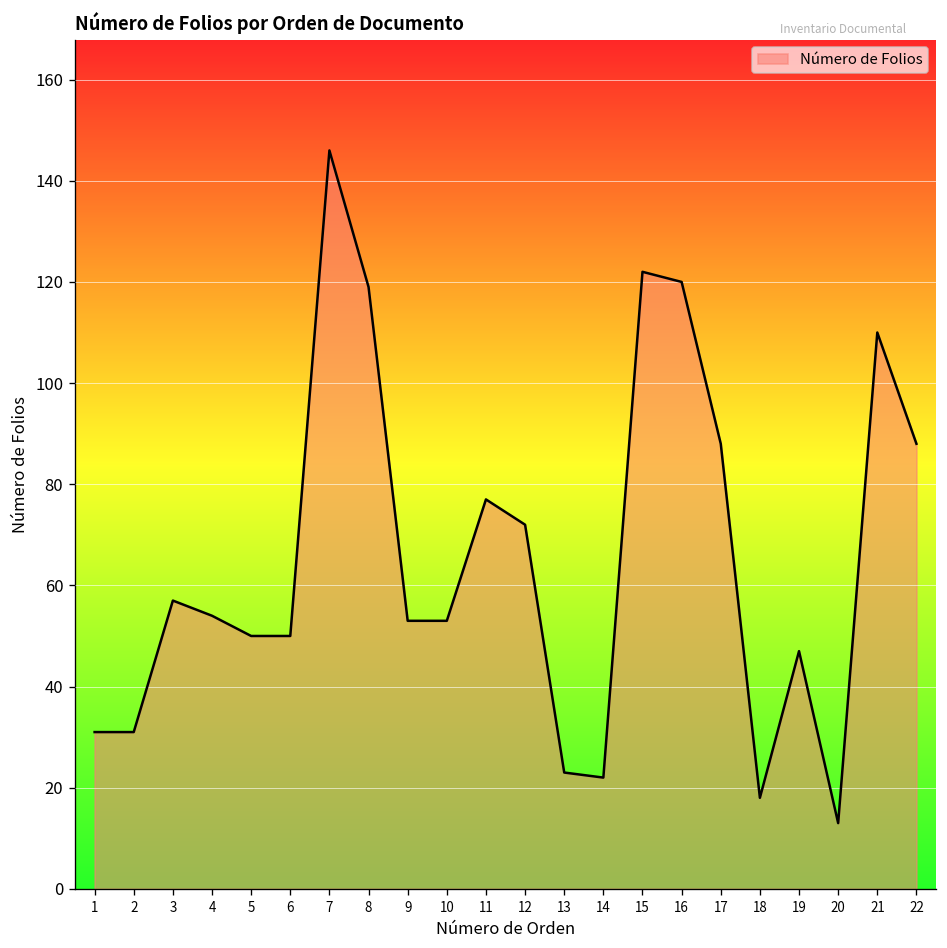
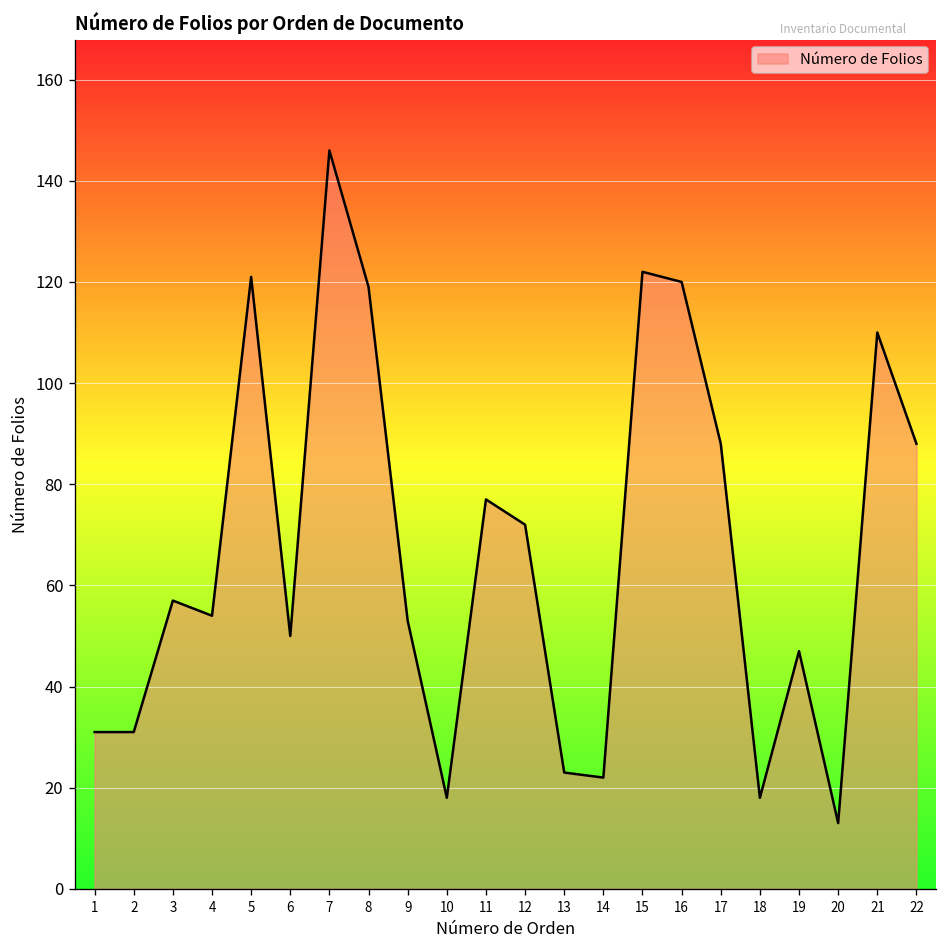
  {
    "1": 31,
    "2": 31,
    "3": 57,
    "4": 54,
-   "5": 50,
+   "5": 121,
    "6": 50,
    "7": 146,
    "8": 119,
    "9": 53,
-   "10": 53,
+   "10": 18,
    "11": 77,
    "12": 72,
    "13": 23,
    "14": 22,
    "15": 122,
    "16": 120,
    "17": 88,
    "18": 18,
    "19": 47,
    "20": 13,
    "21": 110,
    "22": 88
  }
